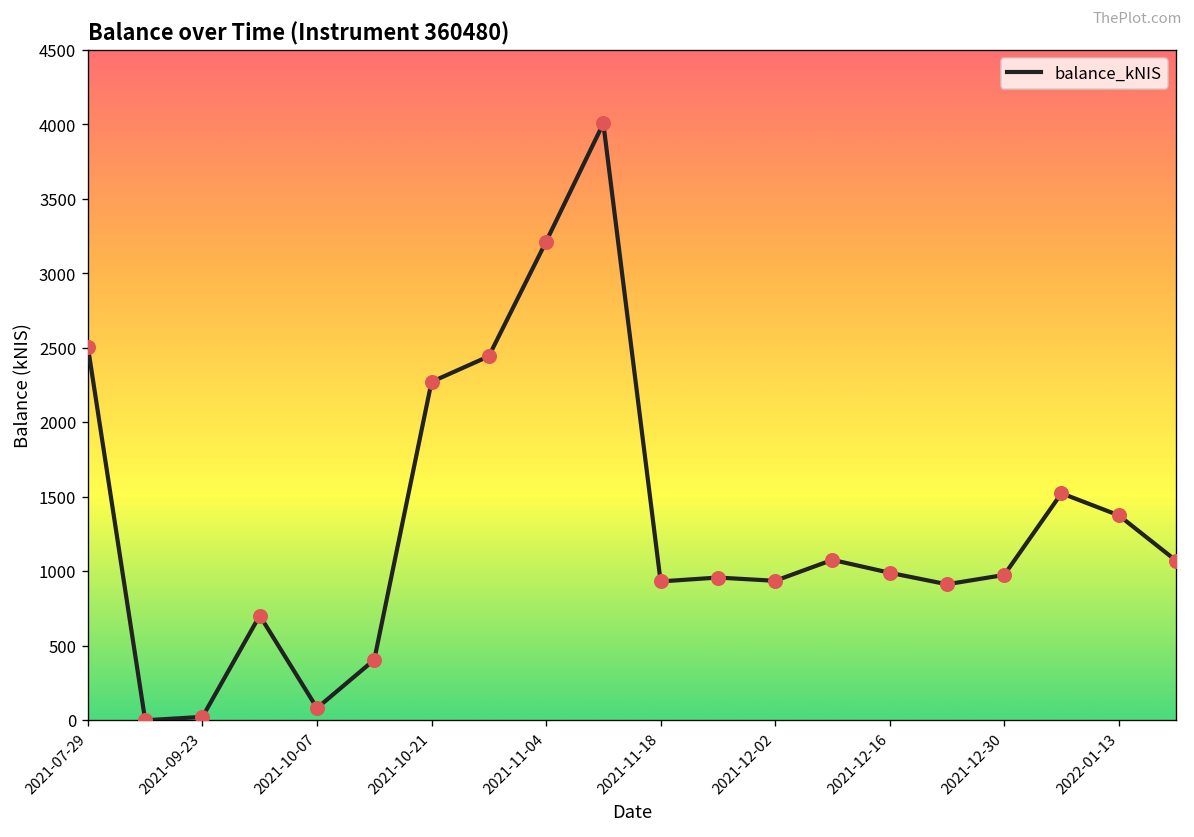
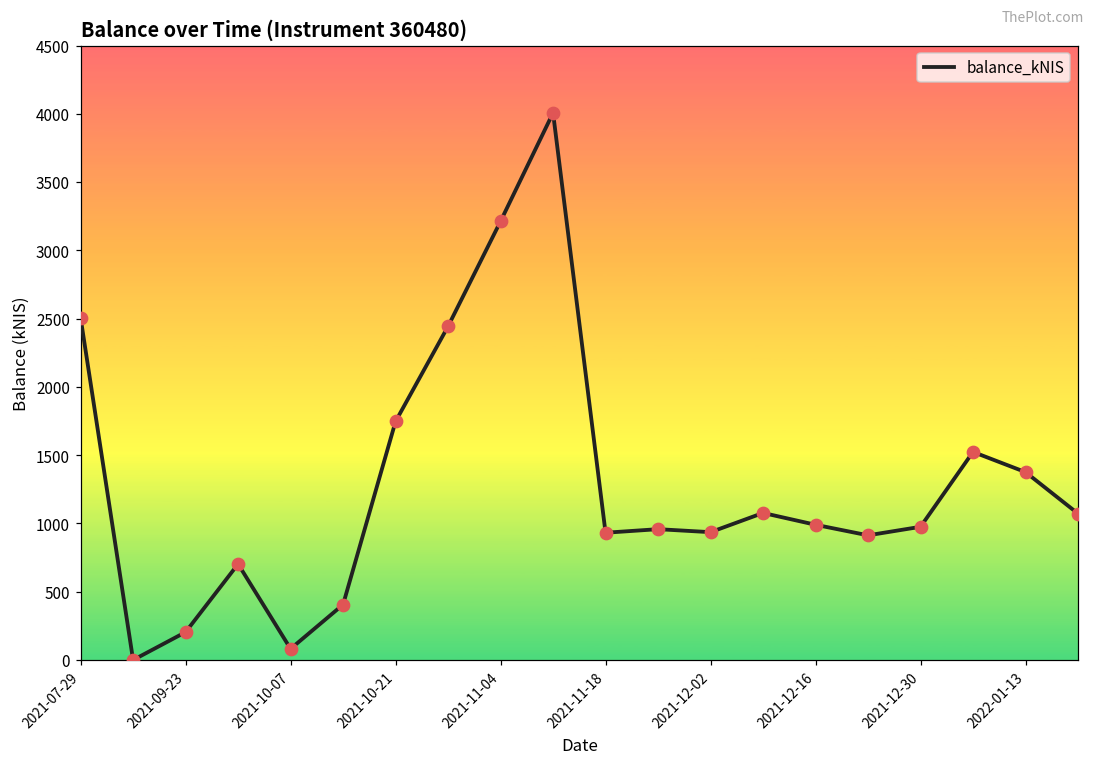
  {
    "2021-07-29": 2510,
-   "2021-09-23": 20,
+   "2021-09-23": 200,
    "2021-10-07": 80,
-   "2021-10-21": 2270,
+   "2021-10-21": 1750,
    "2021-11-04": 3210,
    "2021-11-18": 930,
    "2021-12-02": 940,
    "2021-12-16": 990,
    "2021-12-30": 980,
    "2022-01-13": 1380
  }
